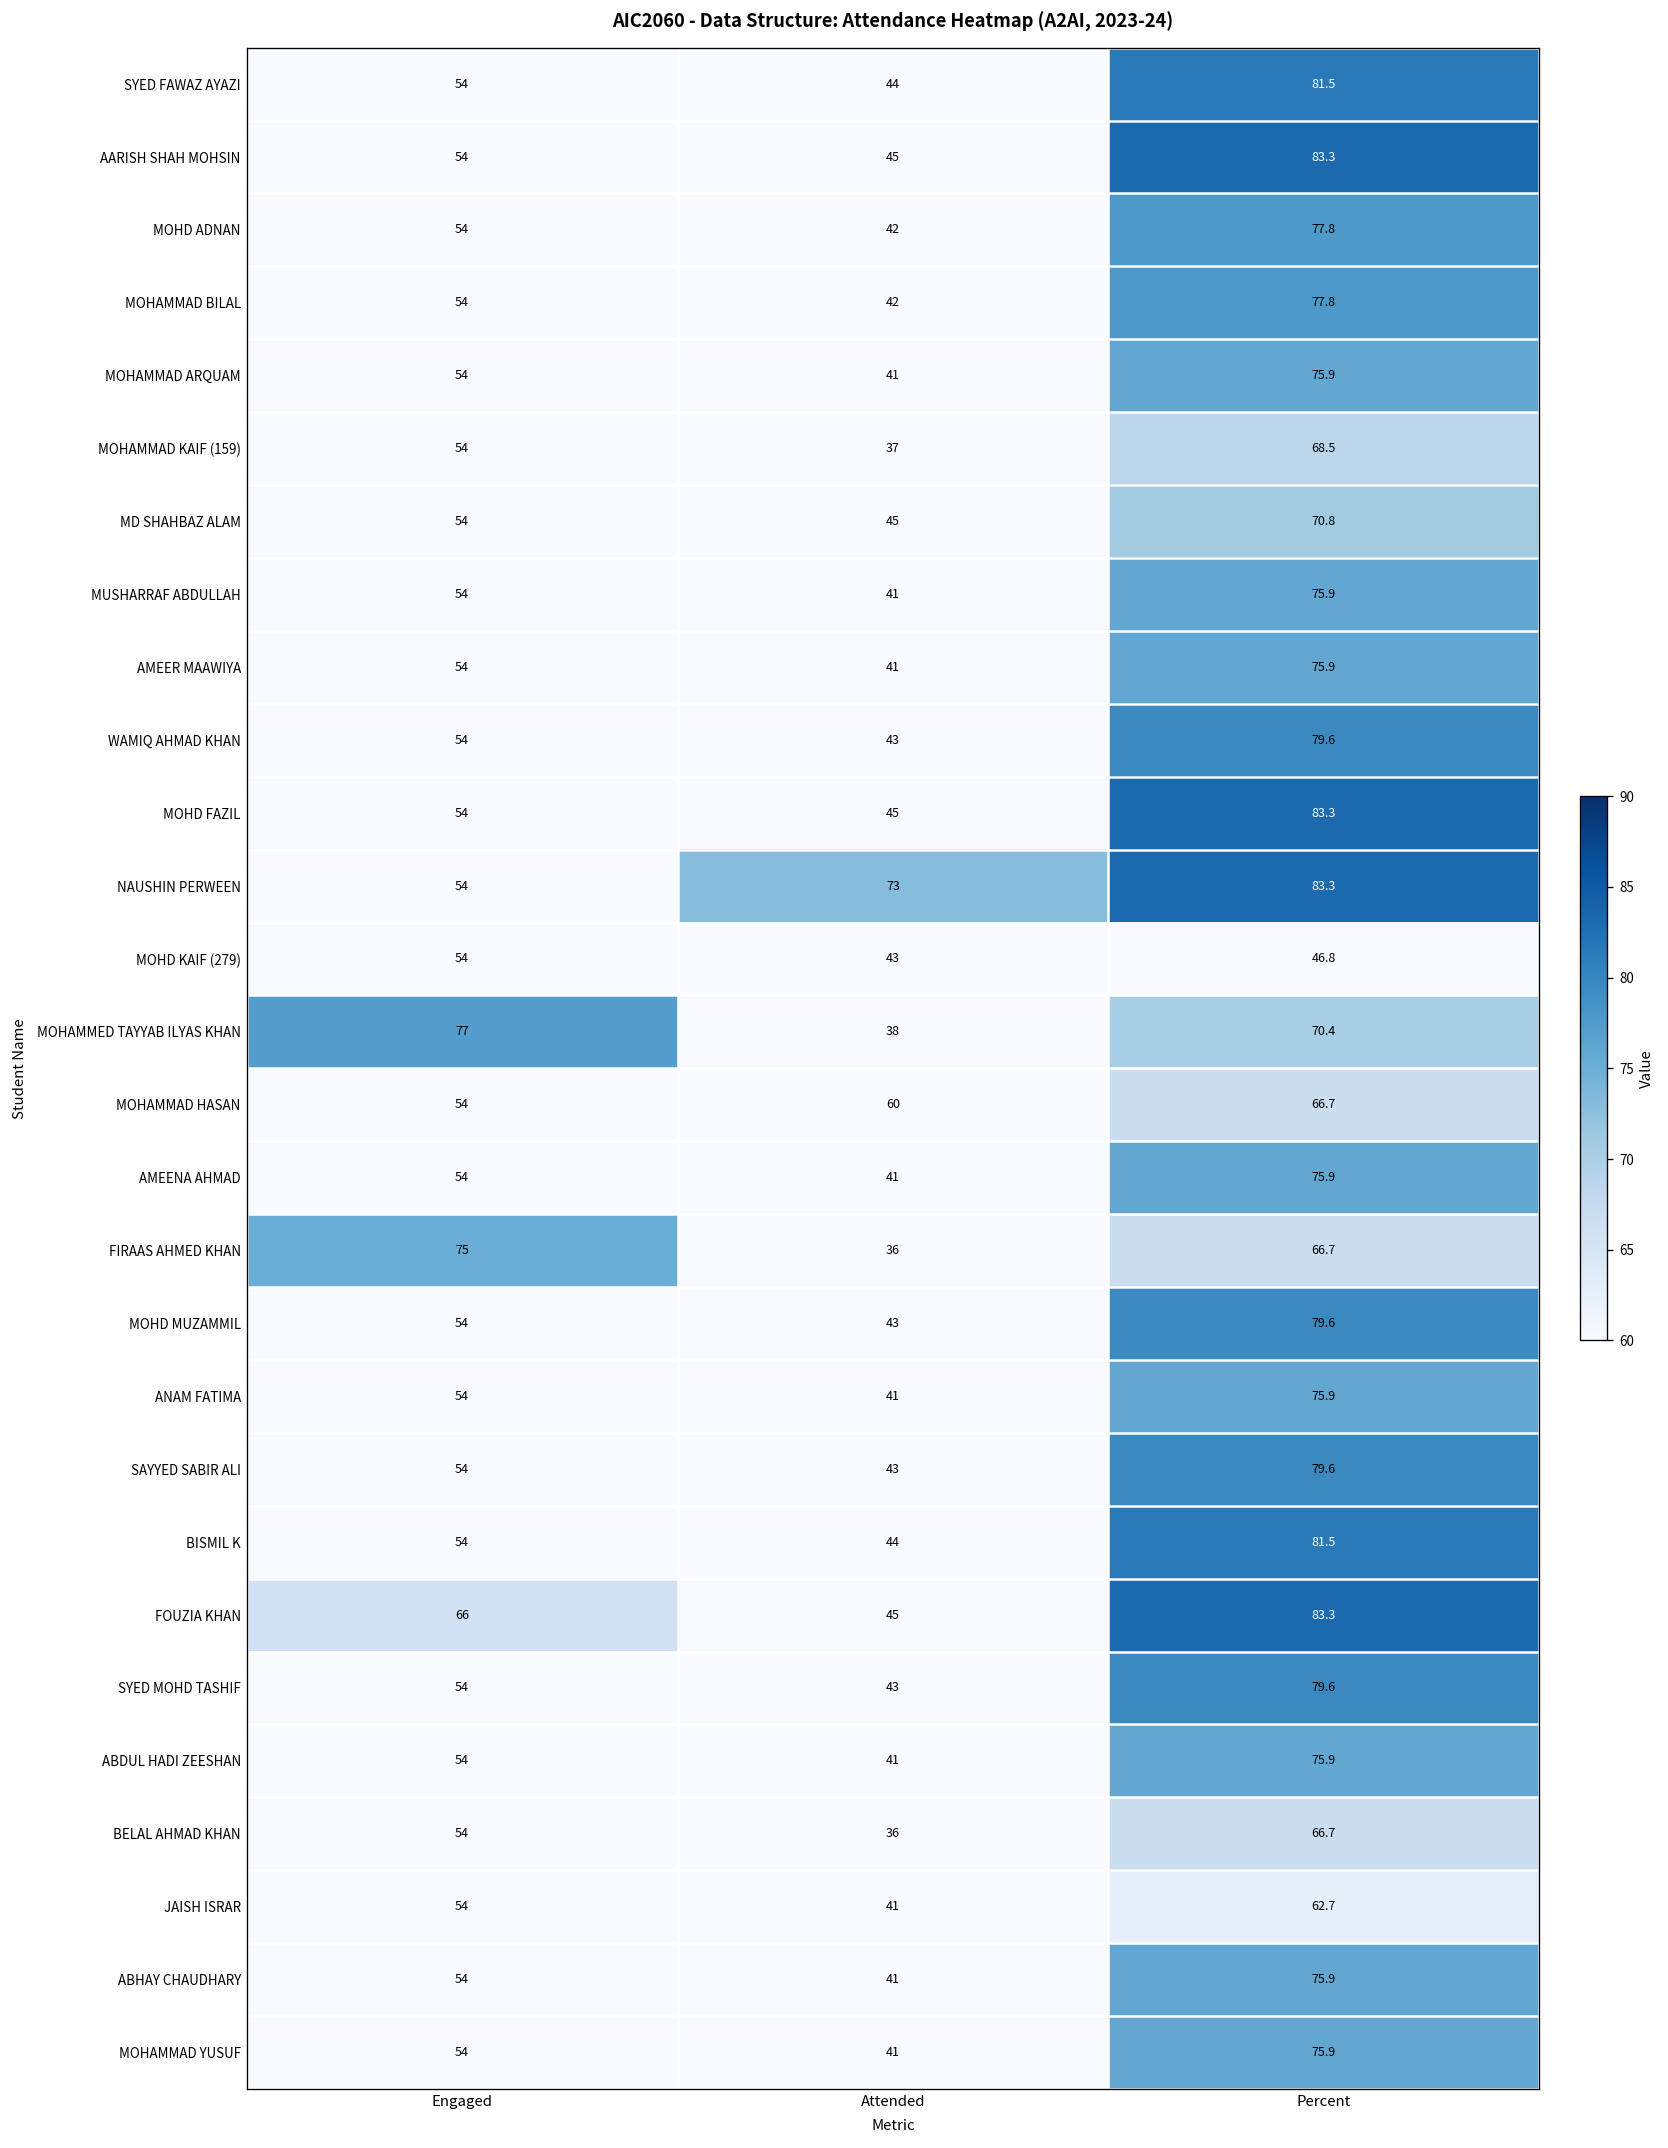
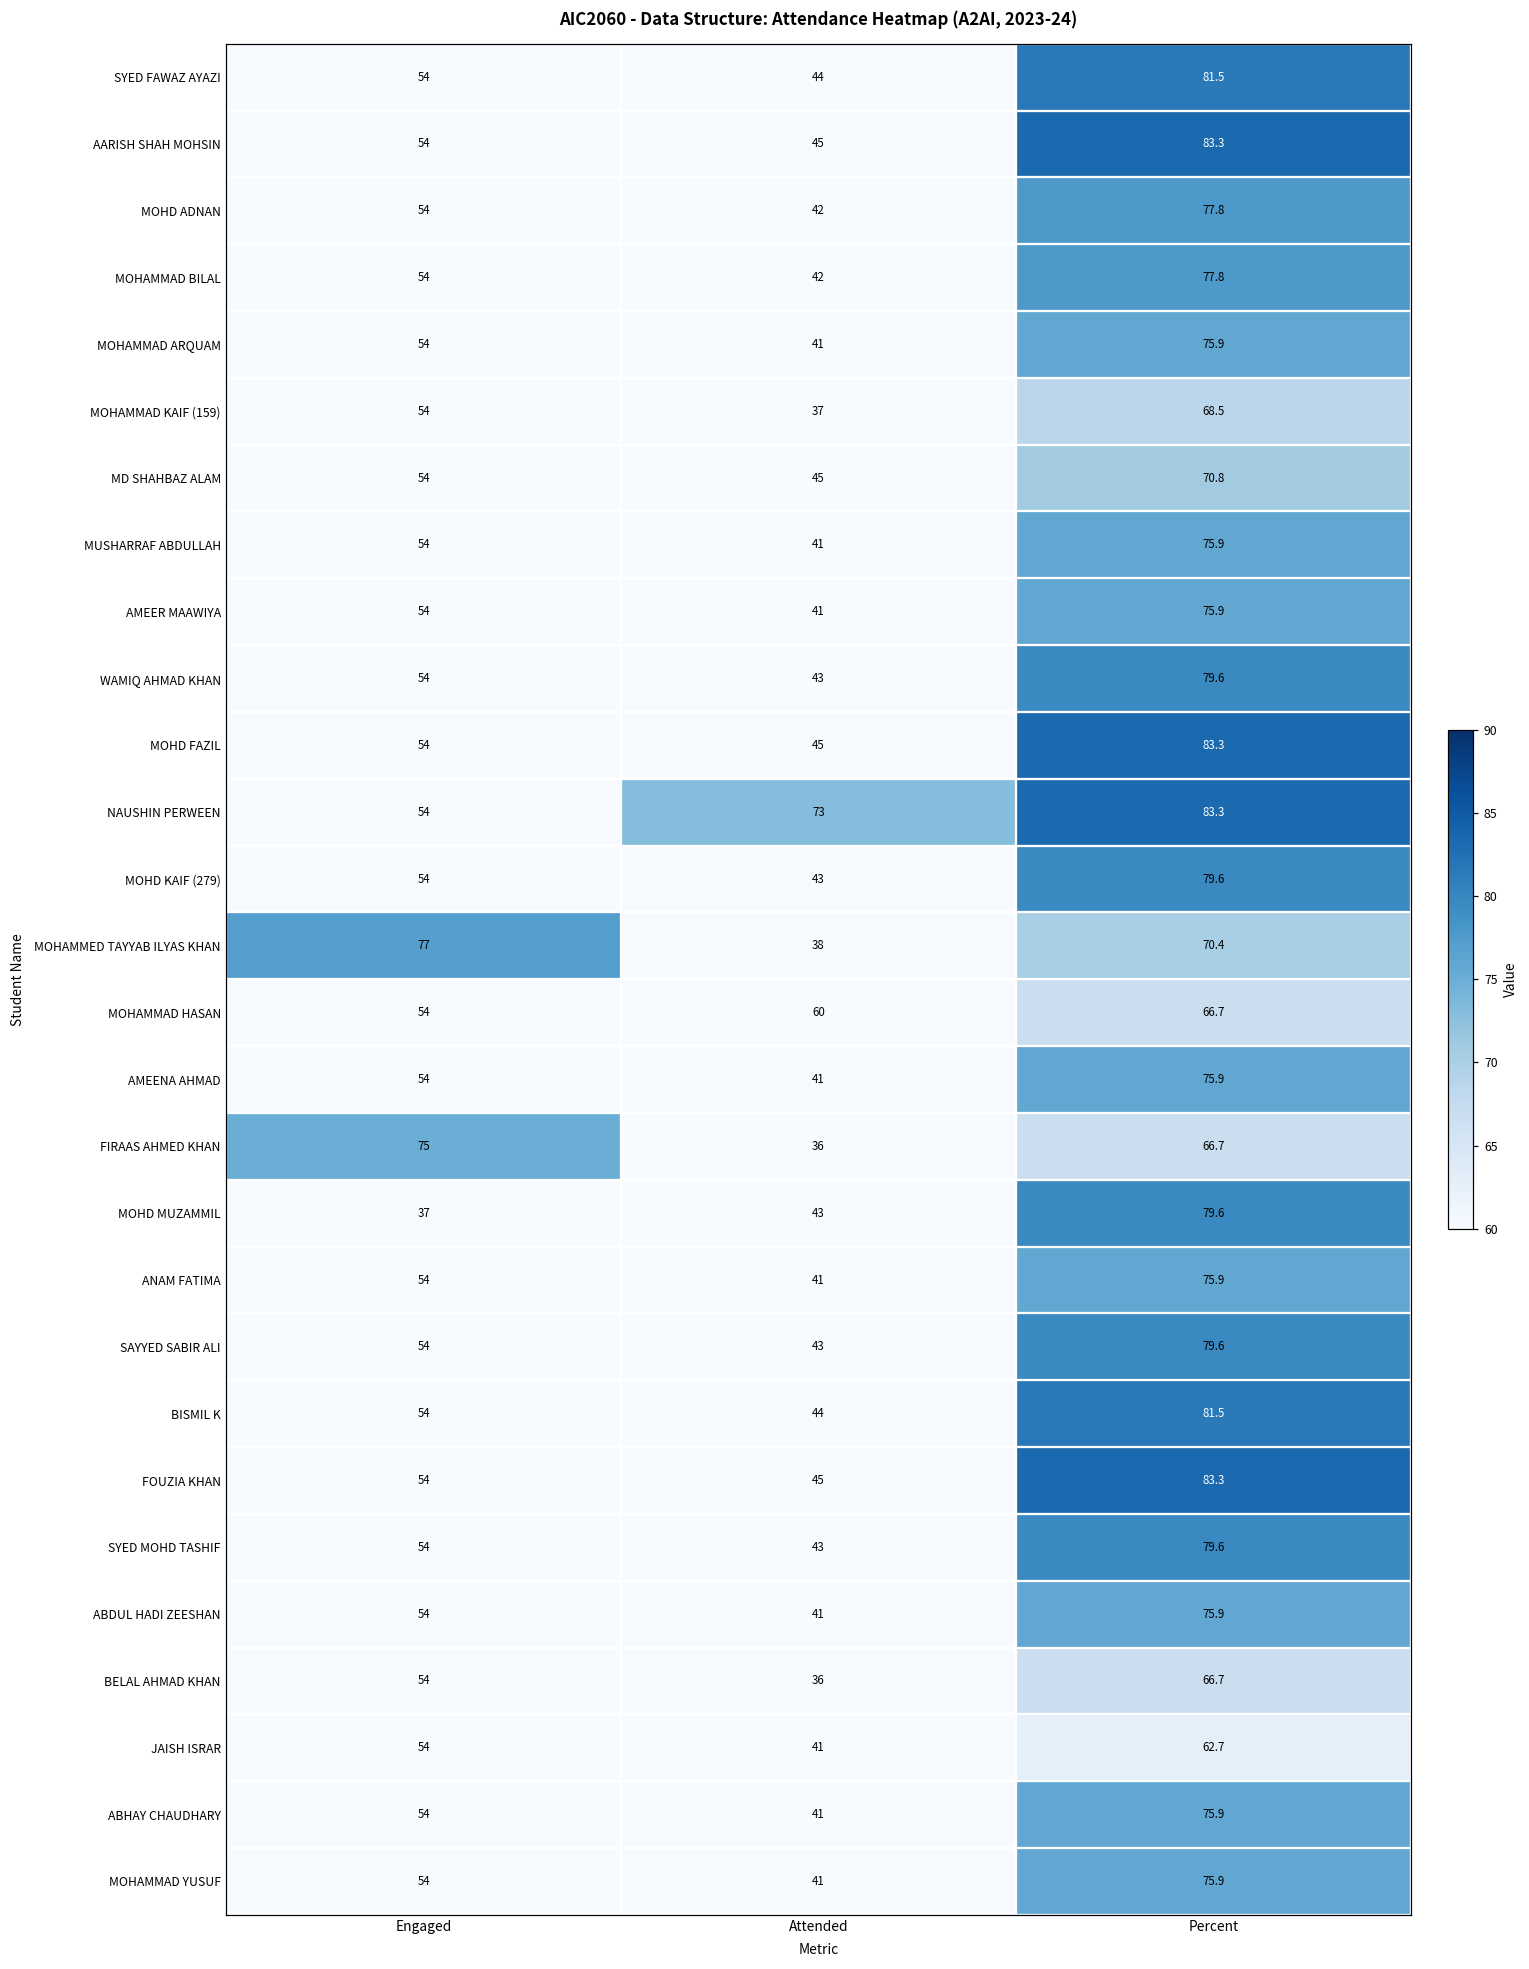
  {
    "SYED FAWAZ AYAZI": {
      "Engaged": 54,
      "Attended": 44,
      "Percent": 81.5
    },
    "AARISH SHAH MOHSIN": {
      "Engaged": 54,
      "Attended": 45,
      "Percent": 83.3
    },
    "MOHD ADNAN": {
      "Engaged": 54,
      "Attended": 42,
      "Percent": 77.8
    },
    "MOHAMMAD BILAL": {
      "Engaged": 54,
      "Attended": 42,
      "Percent": 77.8
    },
    "MOHAMMAD ARQUAM": {
      "Engaged": 54,
      "Attended": 41,
      "Percent": 75.9
    },
    "MOHAMMAD KAIF (159)": {
      "Engaged": 54,
      "Attended": 37,
      "Percent": 68.5
    },
    "MD SHAHBAZ ALAM": {
      "Engaged": 54,
      "Attended": 45,
      "Percent": 70.8
    },
    "MUSHARRAF ABDULLAH": {
      "Engaged": 54,
      "Attended": 41,
      "Percent": 75.9
    },
    "AMEER MAAWIYA": {
      "Engaged": 54,
      "Attended": 41,
      "Percent": 75.9
    },
    "WAMIQ AHMAD KHAN": {
      "Engaged": 54,
      "Attended": 43,
      "Percent": 79.6
    },
    "MOHD FAZIL": {
      "Engaged": 54,
      "Attended": 45,
      "Percent": 83.3
    },
    "NAUSHIN PERWEEN": {
      "Engaged": 54,
      "Attended": 73,
      "Percent": 83.3
    },
    "MOHD KAIF (279)": {
      "Engaged": 54,
      "Attended": 43,
-     "Percent": 46.8
+     "Percent": 79.6
    },
    "MOHAMMED TAYYAB ILYAS KHAN": {
      "Engaged": 77,
      "Attended": 38,
      "Percent": 70.4
    },
    "MOHAMMAD HASAN": {
      "Engaged": 54,
      "Attended": 60,
      "Percent": 66.7
    },
    "AMEENA AHMAD": {
      "Engaged": 54,
      "Attended": 41,
      "Percent": 75.9
    },
    "FIRAAS AHMED KHAN": {
      "Engaged": 75,
      "Attended": 36,
      "Percent": 66.7
    },
    "MOHD MUZAMMIL": {
-     "Engaged": 54,
+     "Engaged": 37,
      "Attended": 43,
      "Percent": 79.6
    },
    "ANAM FATIMA": {
      "Engaged": 54,
      "Attended": 41,
      "Percent": 75.9
    },
    "SAYYED SABIR ALI": {
      "Engaged": 54,
      "Attended": 43,
      "Percent": 79.6
    },
    "BISMIL K": {
      "Engaged": 54,
      "Attended": 44,
      "Percent": 81.5
    },
    "FOUZIA KHAN": {
-     "Engaged": 66,
+     "Engaged": 54,
      "Attended": 45,
      "Percent": 83.3
    },
    "SYED MOHD TASHIF": {
      "Engaged": 54,
      "Attended": 43,
      "Percent": 79.6
    },
    "ABDUL HADI ZEESHAN": {
      "Engaged": 54,
      "Attended": 41,
      "Percent": 75.9
    },
    "BELAL AHMAD KHAN": {
      "Engaged": 54,
      "Attended": 36,
      "Percent": 66.7
    },
    "JAISH ISRAR": {
      "Engaged": 54,
      "Attended": 41,
      "Percent": 62.7
    },
    "ABHAY CHAUDHARY": {
      "Engaged": 54,
      "Attended": 41,
      "Percent": 75.9
    },
    "MOHAMMAD YUSUF": {
      "Engaged": 54,
      "Attended": 41,
      "Percent": 75.9
    }
  }
